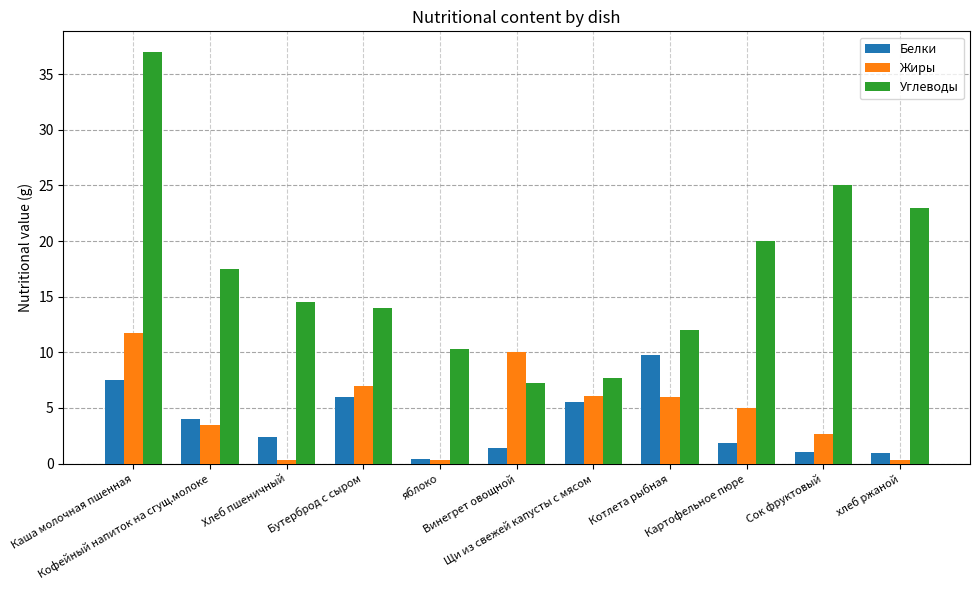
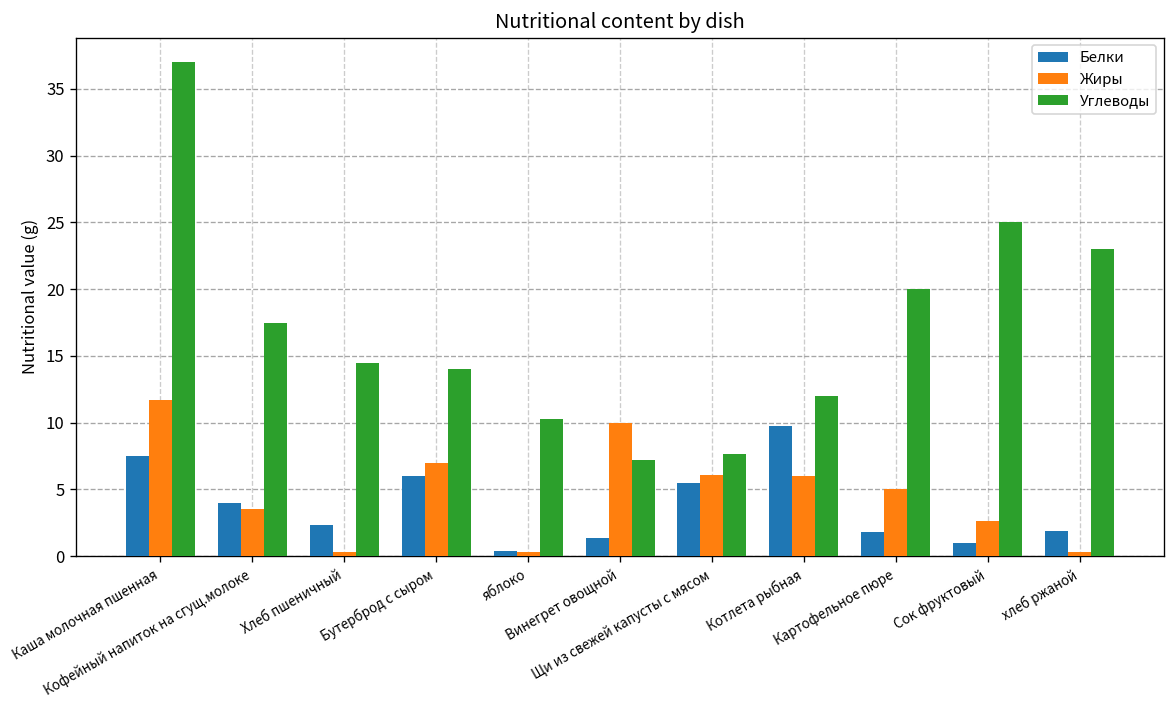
  {
    "Белки": {
      "Каша молочная пшенная": 7.5,
      "Кофейный напиток на сгущ.молоке": 4.0,
      "Хлеб пшеничный": 2.4,
      "Бутерброд с сыром": 6.0,
      "яблоко": 0.4,
      "Винегрет овощной": 1.4,
      "Щи из свежей капусты с мясом": 5.5,
      "Котлета рыбная": 9.8,
      "Картофельное пюре": 1.8,
      "Сок фруктовый": 1.0,
-     "хлеб ржаной": 0.9
+     "хлеб ржаной": 1.9
    },
    "Жиры": {
      "Каша молочная пшенная": 11.7,
      "Кофейный напиток на сгущ.молоке": 3.5,
      "Хлеб пшеничный": 0.3,
      "Бутерброд с сыром": 7.0,
      "яблоко": 0.3,
      "Винегрет овощной": 10.0,
      "Щи из свежей капусты с мясом": 6.1,
      "Котлета рыбная": 6.0,
      "Картофельное пюре": 5.0,
      "Сок фруктовый": 2.6,
      "хлеб ржаной": 0.3
    },
    "Углеводы": {
      "Каша молочная пшенная": 37.0,
      "Кофейный напиток на сгущ.молоке": 17.5,
      "Хлеб пшеничный": 14.5,
      "Бутерброд с сыром": 14.0,
      "яблоко": 10.3,
      "Винегрет овощной": 7.2,
      "Щи из свежей капусты с мясом": 7.7,
      "Котлета рыбная": 12.0,
      "Картофельное пюре": 20.0,
      "Сок фруктовый": 25.0,
      "хлеб ржаной": 23.0
    }
  }
